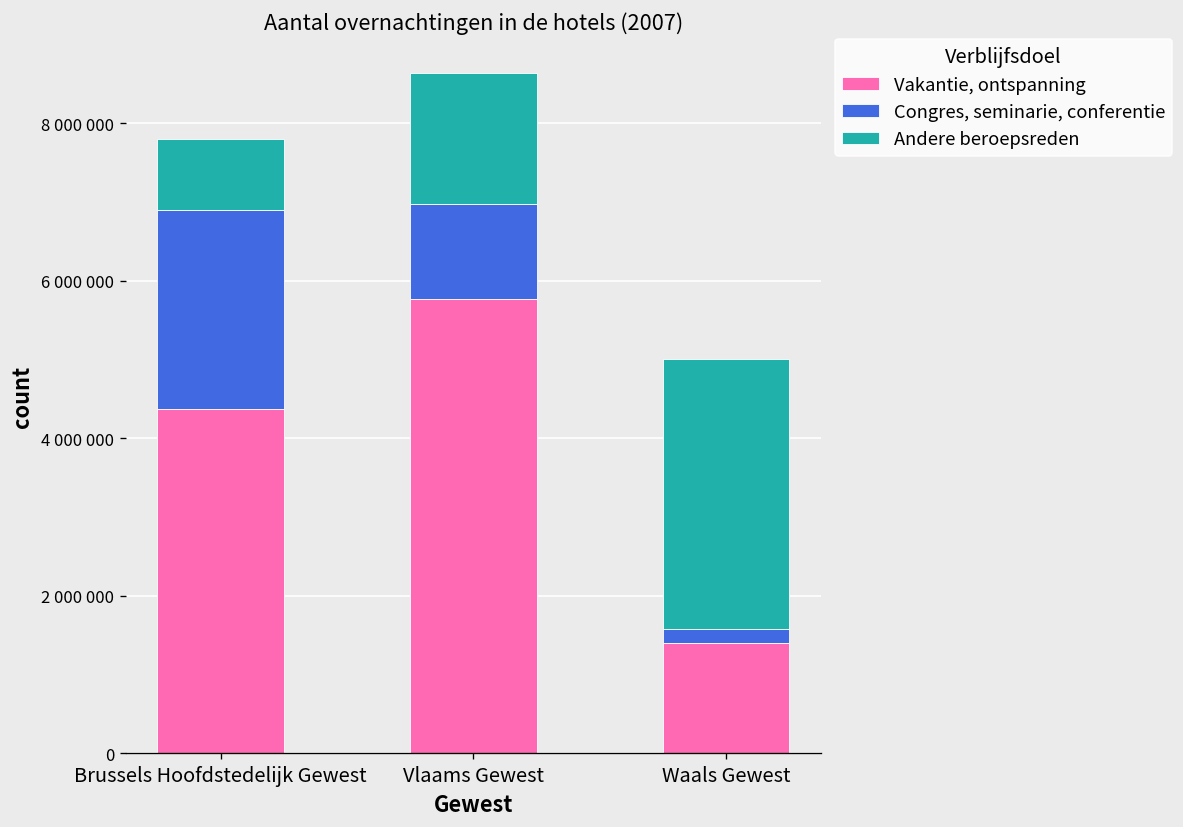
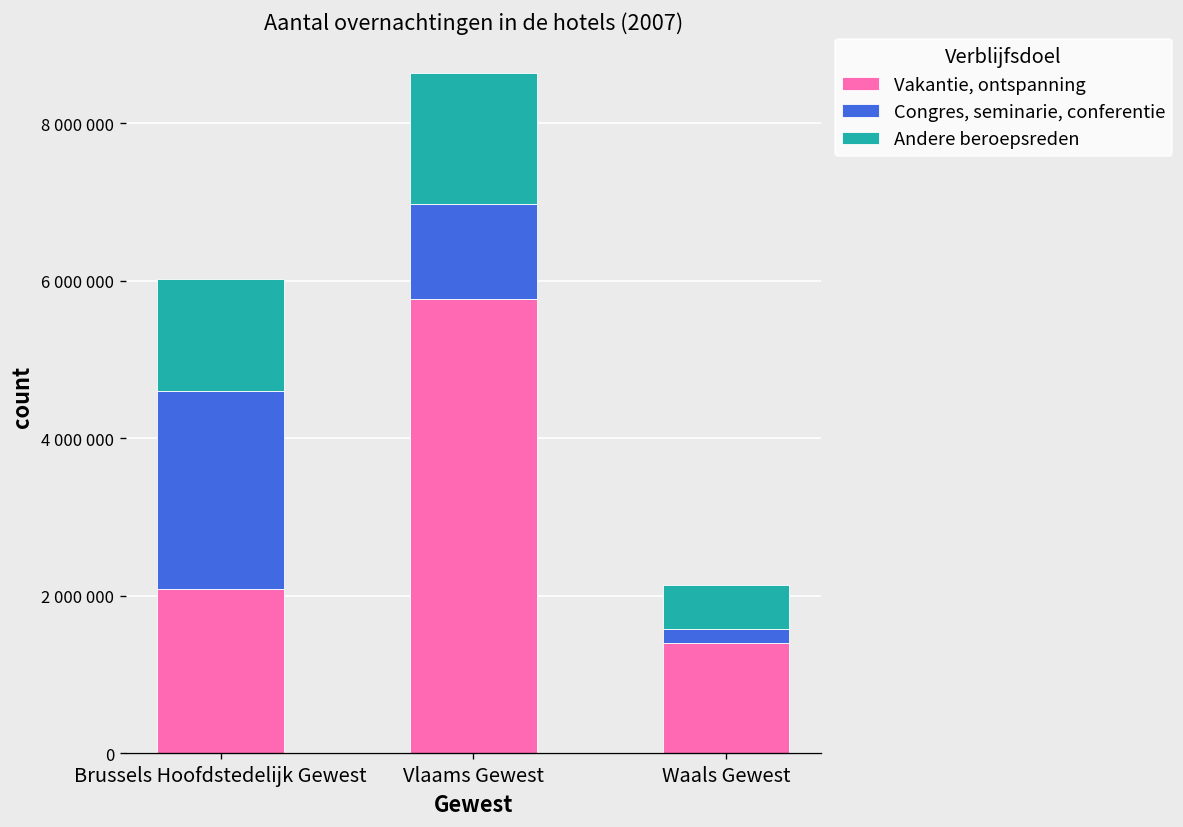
  {
    "Vakantie, ontspanning": {
-     "Brussels Hoofdstedelijk Gewest": 4400000,
+     "Brussels Hoofdstedelijk Gewest": 2100000,
      "Vlaams Gewest": 5800000,
      "Waals Gewest": 1400000
    },
    "Congres, seminarie, conferentie": {
      "Brussels Hoofdstedelijk Gewest": 2500000,
      "Vlaams Gewest": 1200000,
      "Waals Gewest": 200000
    },
    "Andere beroepsreden": {
-     "Brussels Hoofdstedelijk Gewest": 900000,
+     "Brussels Hoofdstedelijk Gewest": 1400000,
      "Vlaams Gewest": 1700000,
-     "Waals Gewest": 3400000
+     "Waals Gewest": 600000
    }
  }
